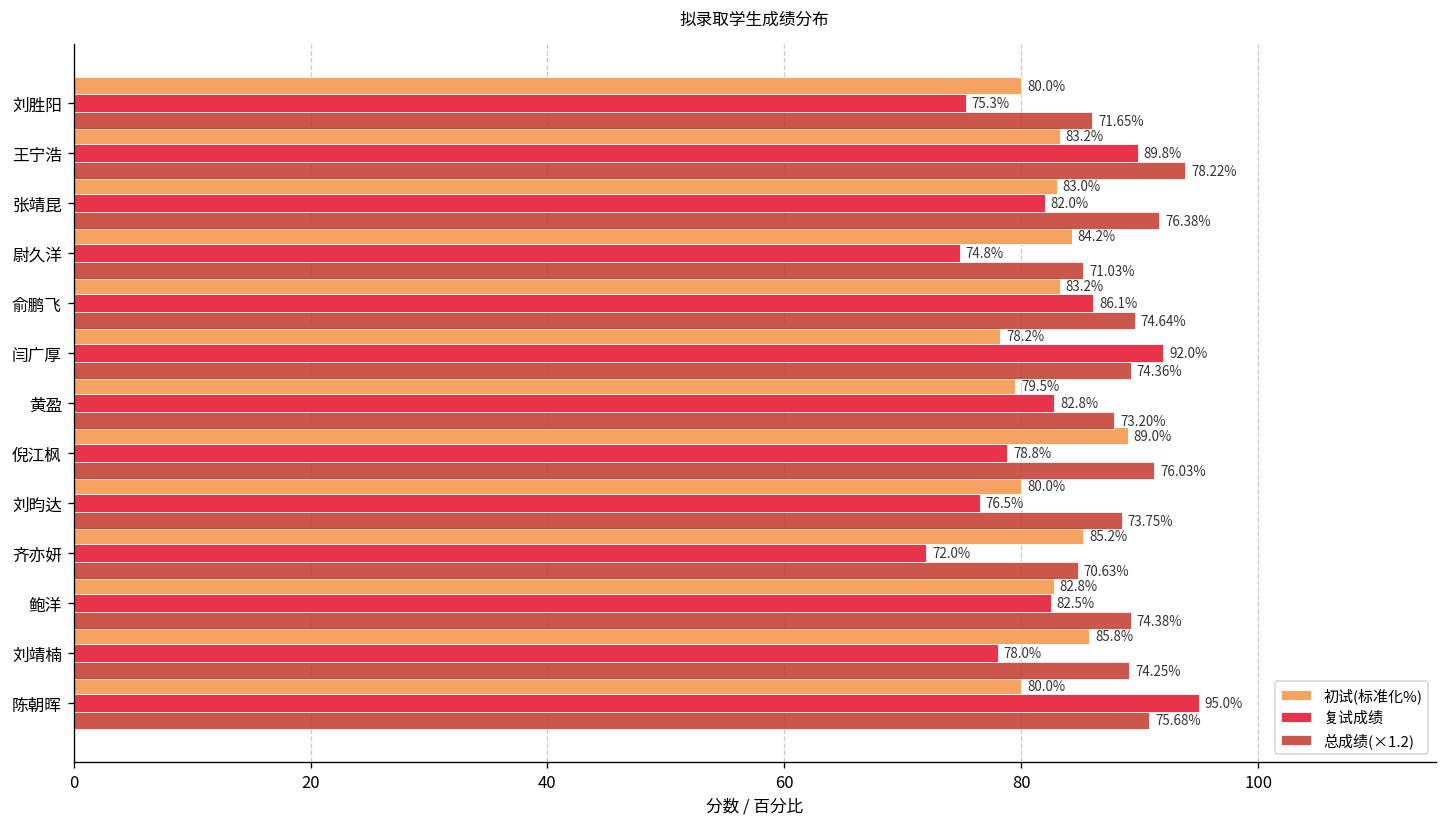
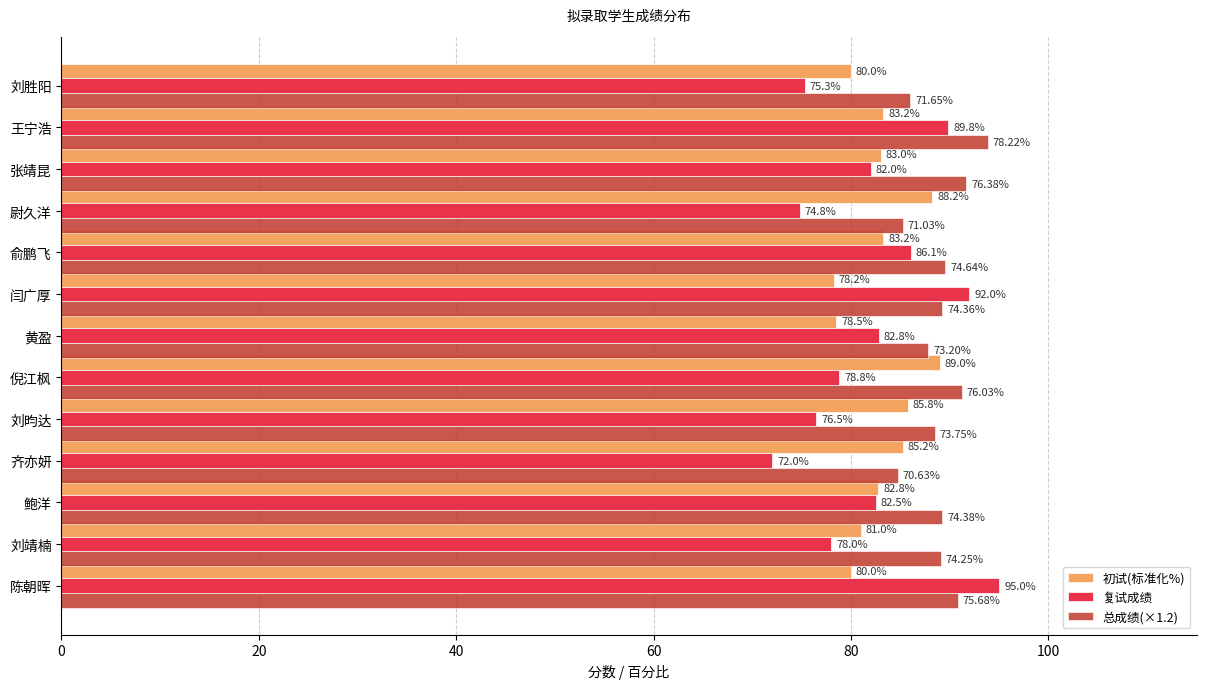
  {
    "初试(标准化%)": {
      "刘胜阳": "80.0%",
      "王宁浩": "83.2%",
      "张靖昆": "83.0%",
-     "尉久洋": "84.2%",
+     "尉久洋": "88.2%",
      "俞鹏飞": "83.2%",
      "闫广厚": "78.2%",
-     "黄盈": "79.5%",
+     "黄盈": "78.5%",
      "倪江枫": "89.0%",
-     "刘昀达": "80.0%",
+     "刘昀达": "85.8%",
      "齐亦妍": "85.2%",
      "鲍洋": "82.8%",
-     "刘靖楠": "85.8%",
+     "刘靖楠": "81.0%",
      "陈朝晖": "80.0%"
    }
  }
